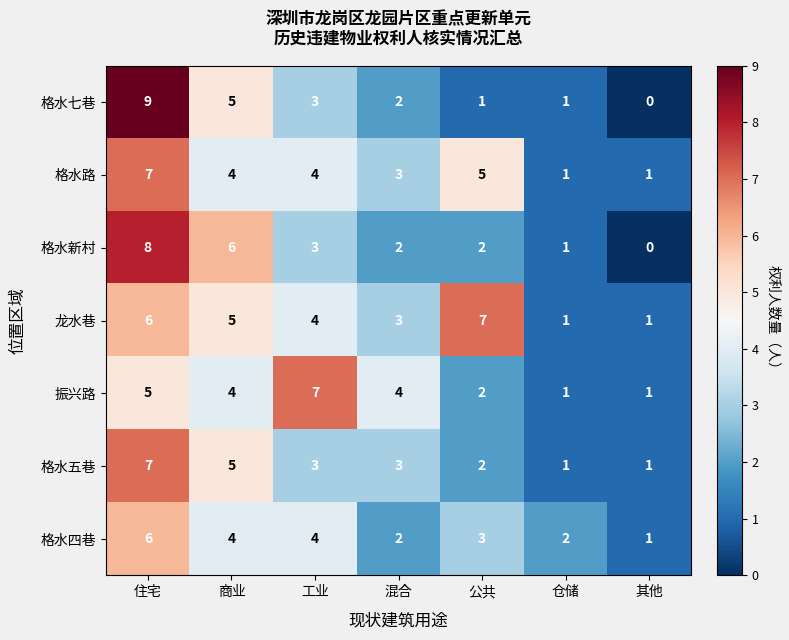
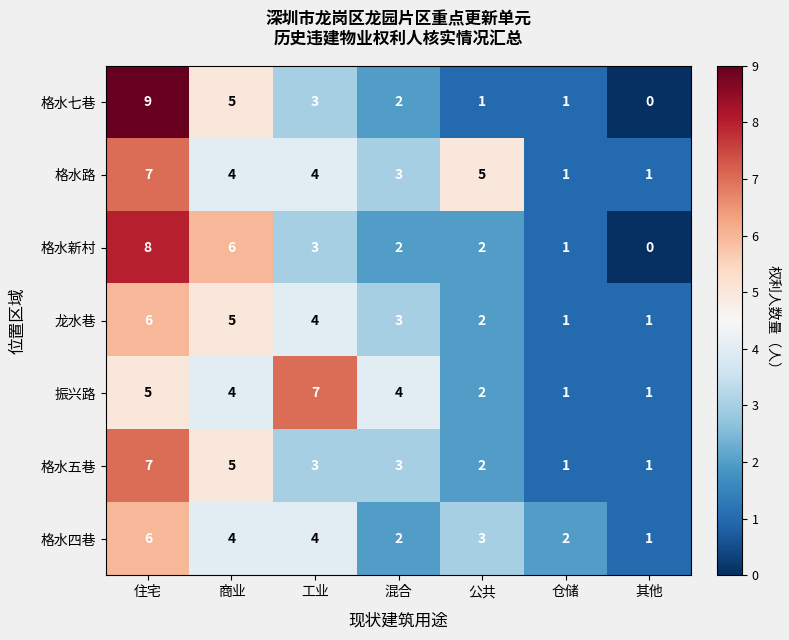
  {
    "格水七巷": {
      "住宅": 9,
      "商业": 5,
      "工业": 3,
      "混合": 2,
      "公共": 1,
      "仓储": 1,
      "其他": 0
    },
    "格水路": {
      "住宅": 7,
      "商业": 4,
      "工业": 4,
      "混合": 3,
      "公共": 5,
      "仓储": 1,
      "其他": 1
    },
    "格水新村": {
      "住宅": 8,
      "商业": 6,
      "工业": 3,
      "混合": 2,
      "公共": 2,
      "仓储": 1,
      "其他": 0
    },
    "龙水巷": {
      "住宅": 6,
      "商业": 5,
      "工业": 4,
      "混合": 3,
-     "公共": 7,
+     "公共": 2,
      "仓储": 1,
      "其他": 1
    },
    "振兴路": {
      "住宅": 5,
      "商业": 4,
      "工业": 7,
      "混合": 4,
      "公共": 2,
      "仓储": 1,
      "其他": 1
    },
    "格水五巷": {
      "住宅": 7,
      "商业": 5,
      "工业": 3,
      "混合": 3,
      "公共": 2,
      "仓储": 1,
      "其他": 1
    },
    "格水四巷": {
      "住宅": 6,
      "商业": 4,
      "工业": 4,
      "混合": 2,
      "公共": 3,
      "仓储": 2,
      "其他": 1
    }
  }
